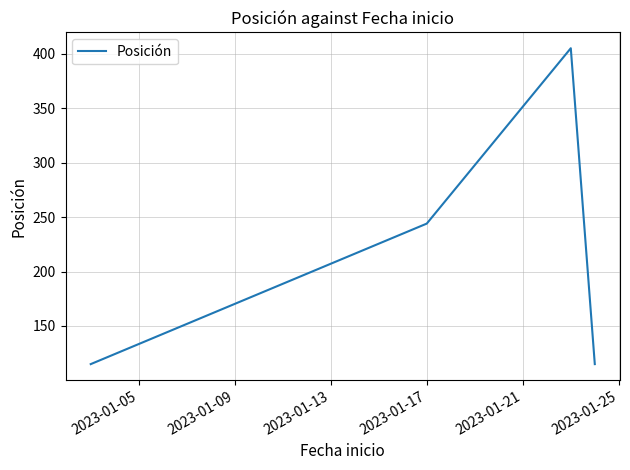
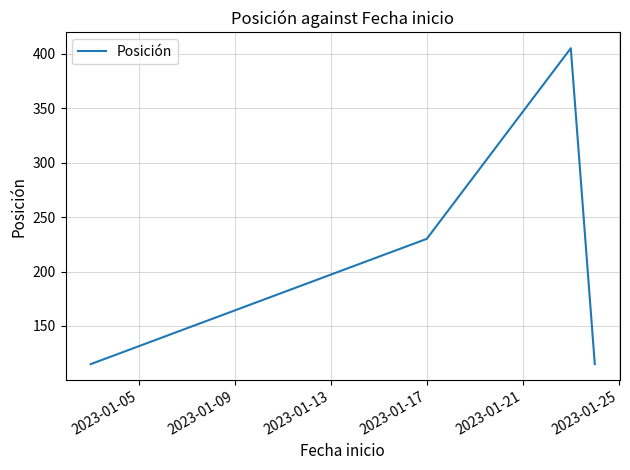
  {
-   "2023-01-17": 244
+   "2023-01-17": 230
  }
